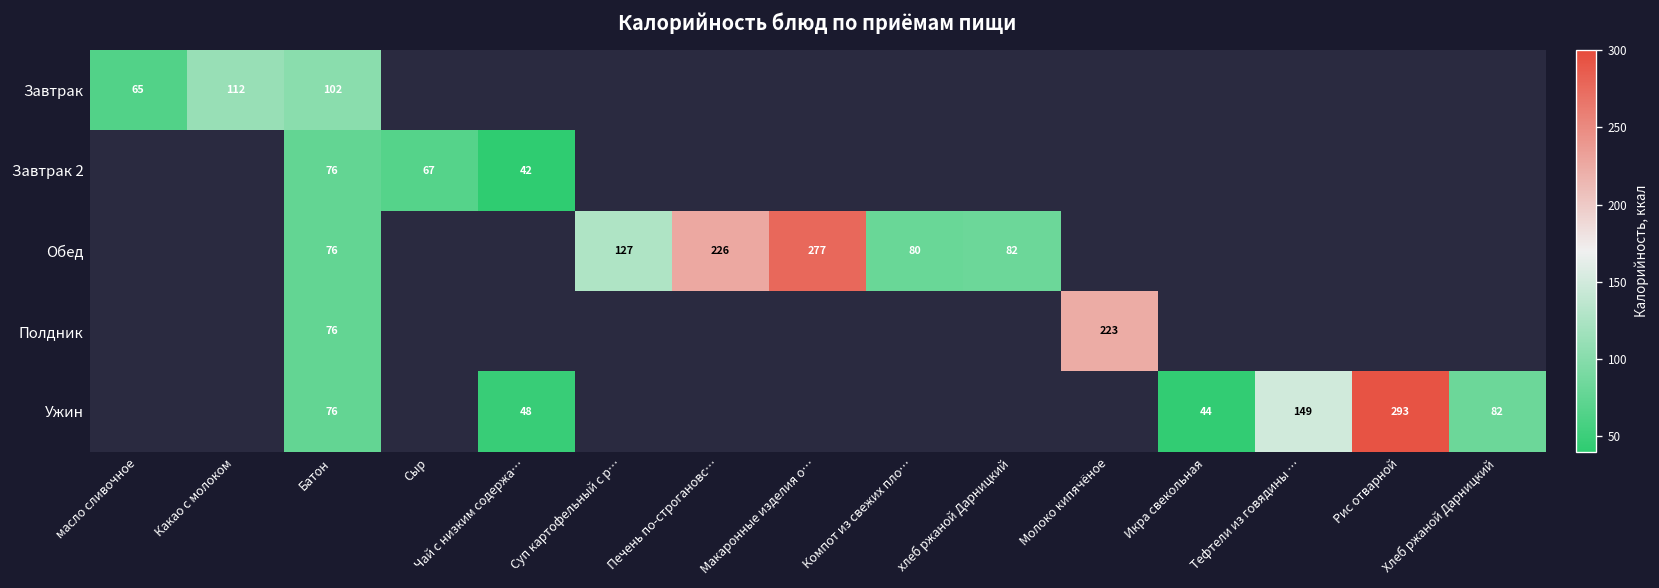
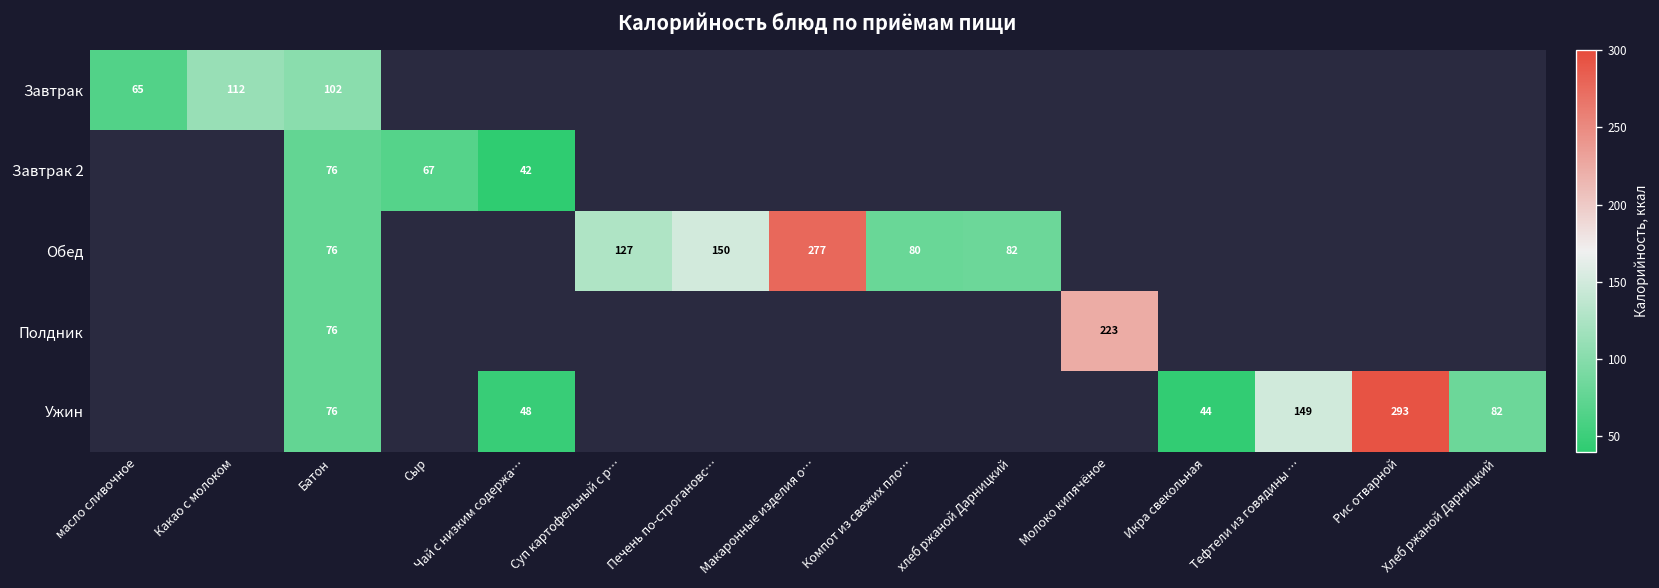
  {
    "Завтрак": {
      "масло сливочное": 65,
      "Какао с молоком": 112,
      "Батон": 102
    },
    "Завтрак 2": {
      "Батон": 76,
      "Сыр": 67,
      "Чай с низким содержа…": 42
    },
    "Обед": {
      "Батон": 76,
      "Суп картофельный с р…": 127,
-     "Печень по-строгановс…": 226,
+     "Печень по-строгановс…": 150,
      "Макаронные изделия о…": 277,
      "Компот из свежих пло…": 80,
      "хлеб ржаной Дарницкий": 82
    },
    "Полдник": {
      "Батон": 76,
      "Молоко кипячёное": 223
    },
    "Ужин": {
      "Батон": 76,
      "Чай с низким содержа…": 48,
      "Икра свекольная": 44,
      "Тефтели из говядины …": 149,
      "Рис отварной": 293,
      "Хлеб ржаной Дарницкий": 82
    }
  }
